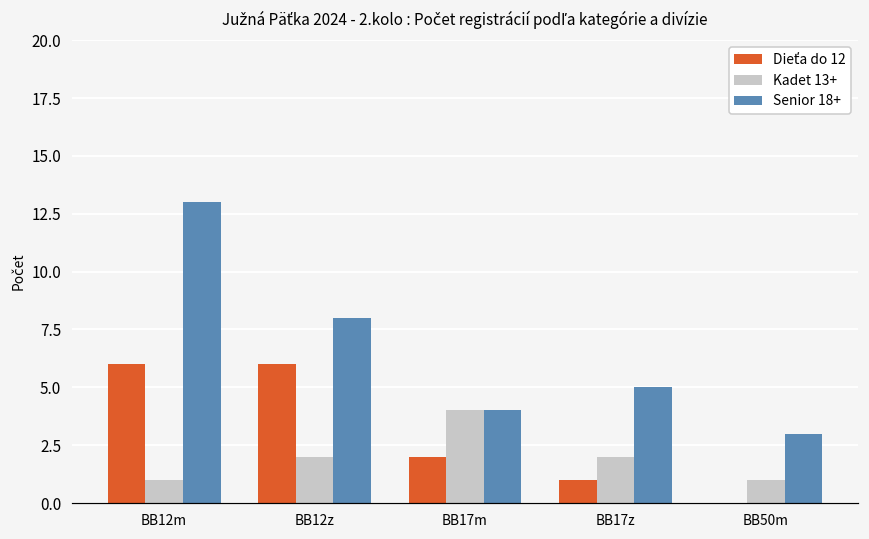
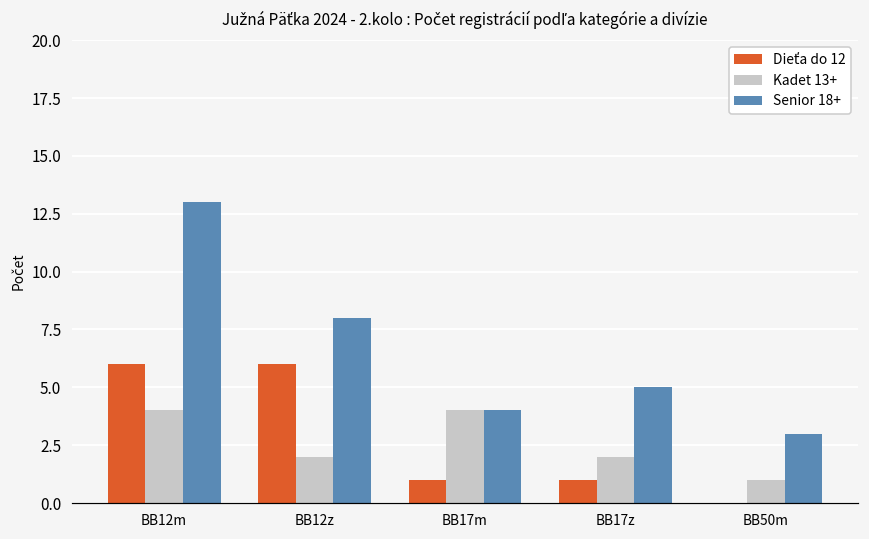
  {
    "Dieťa do 12": {
      "BB12m": 6,
      "BB12z": 6,
-     "BB17m": 2,
+     "BB17m": 1,
      "BB17z": 1,
      "BB50m": 0
    },
    "Kadet 13+": {
-     "BB12m": 1,
+     "BB12m": 4,
      "BB12z": 2,
      "BB17m": 4,
      "BB17z": 2,
      "BB50m": 1
    },
    "Senior 18+": {
      "BB12m": 13,
      "BB12z": 8,
      "BB17m": 4,
      "BB17z": 5,
      "BB50m": 3
    }
  }
